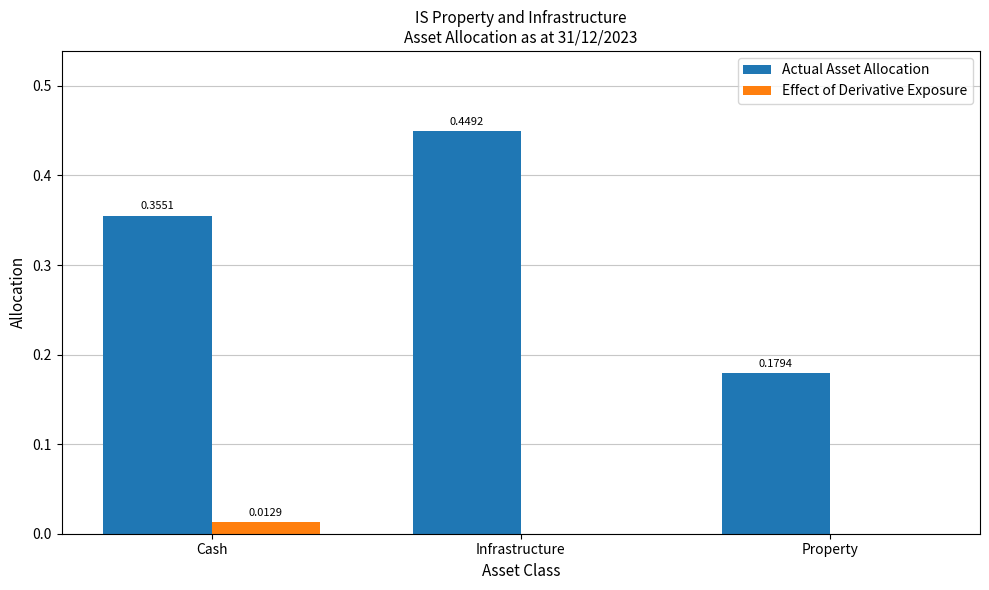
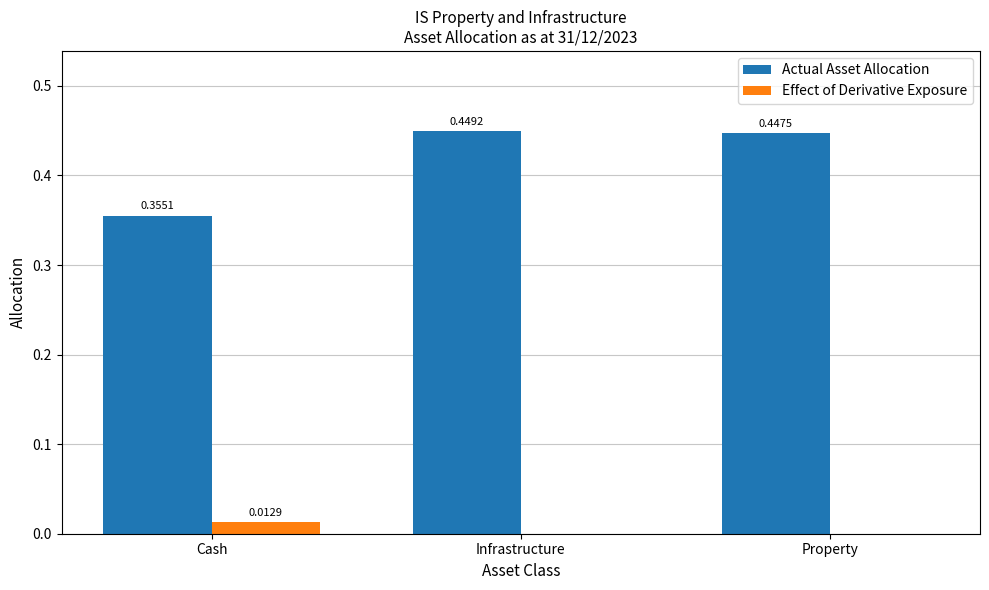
  {
    "Actual Asset Allocation": {
      "Cash": 0.3551,
      "Infrastructure": 0.4492,
-     "Property": 0.1794
+     "Property": 0.4475
    },
    "Effect of Derivative Exposure": {
      "Cash": 0.0129
    }
  }
